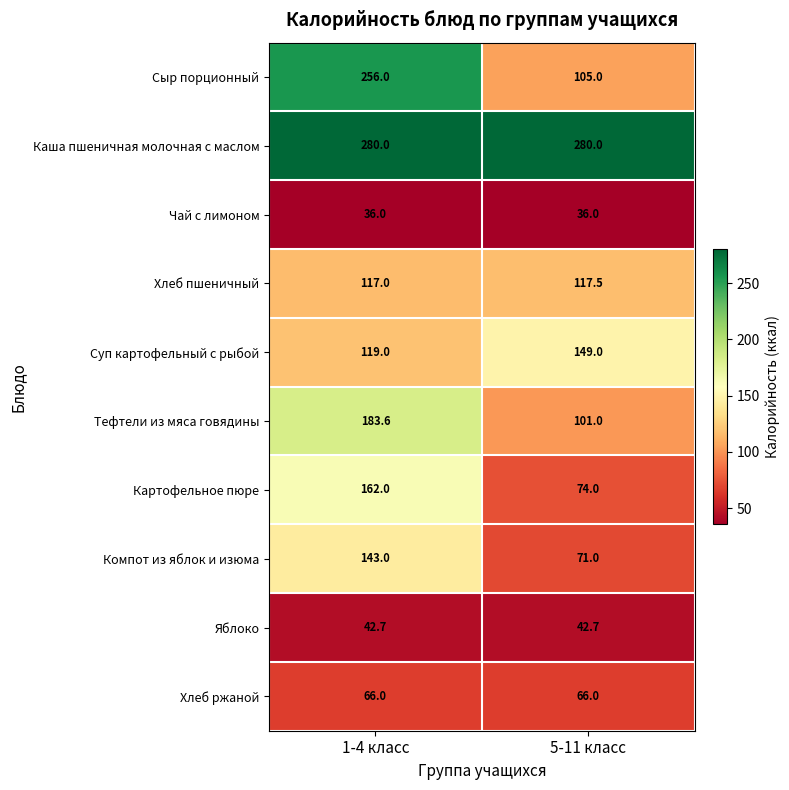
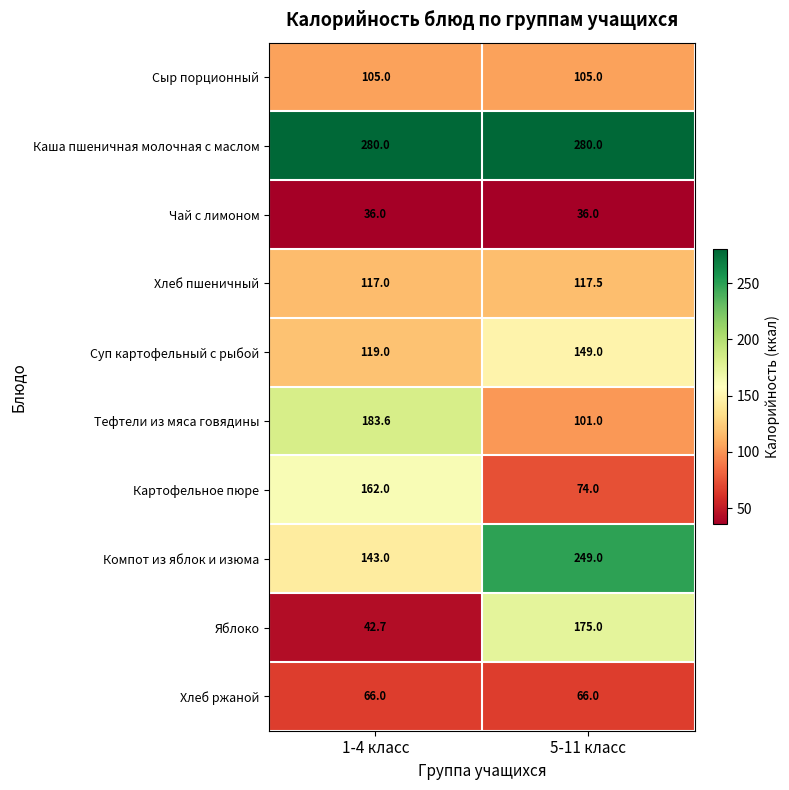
  {
    "Сыр порционный": {
-     "1-4 класс": 256.0,
+     "1-4 класс": 105.0,
      "5-11 класс": 105.0
    },
    "Каша пшеничная молочная с маслом": {
      "1-4 класс": 280.0,
      "5-11 класс": 280.0
    },
    "Чай с лимоном": {
      "1-4 класс": 36.0,
      "5-11 класс": 36.0
    },
    "Хлеб пшеничный": {
      "1-4 класс": 117.0,
      "5-11 класс": 117.5
    },
    "Суп картофельный с рыбой": {
      "1-4 класс": 119.0,
      "5-11 класс": 149.0
    },
    "Тефтели из мяса говядины": {
      "1-4 класс": 183.6,
      "5-11 класс": 101.0
    },
    "Картофельное пюре": {
      "1-4 класс": 162.0,
      "5-11 класс": 74.0
    },
    "Компот из яблок и изюма": {
      "1-4 класс": 143.0,
-     "5-11 класс": 71.0
+     "5-11 класс": 249.0
    },
    "Яблоко": {
      "1-4 класс": 42.7,
-     "5-11 класс": 42.7
+     "5-11 класс": 175.0
    },
    "Хлеб ржаной": {
      "1-4 класс": 66.0,
      "5-11 класс": 66.0
    }
  }
